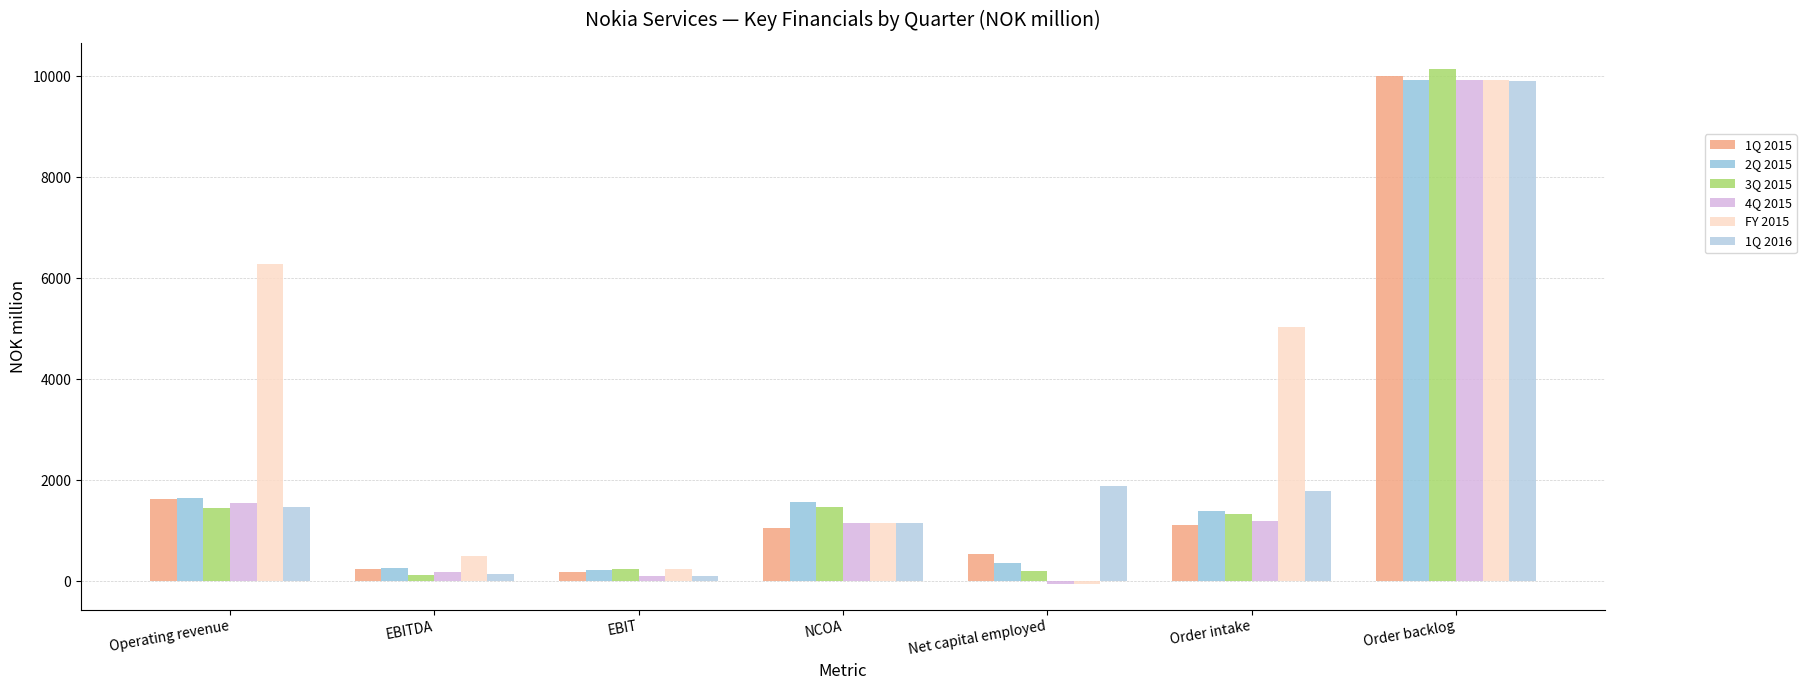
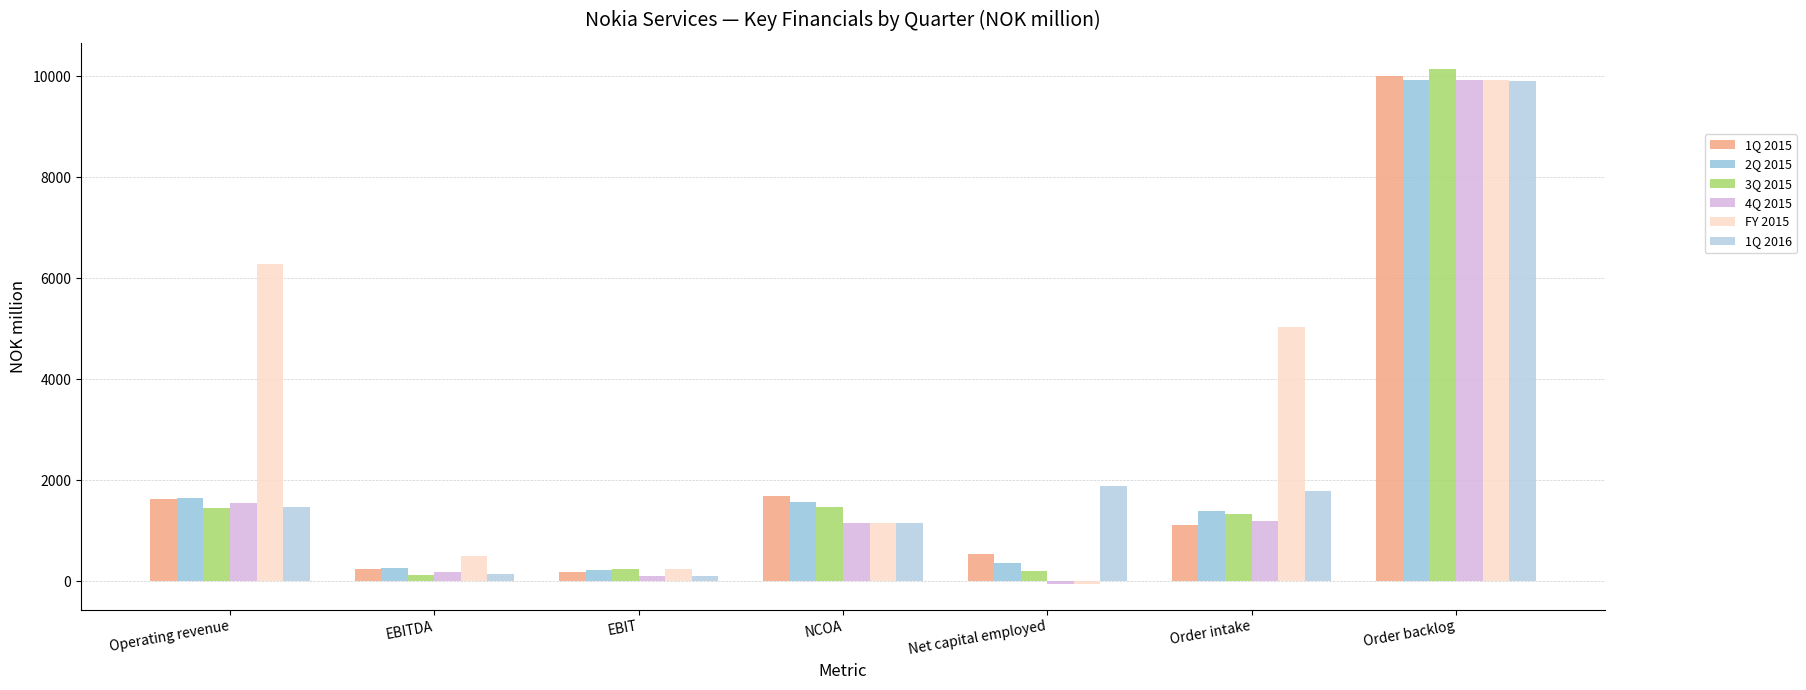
  {
    "1Q 2015": {
      "Operating revenue": 1600,
      "EBITDA": 200,
      "EBIT": 200,
-     "NCOA": 1100,
+     "NCOA": 1700,
      "Net capital employed": 500,
      "Order intake": 1100,
      "Order backlog": 10000
    },
    "3Q 2015": {
      "Operating revenue": 1500,
      "EBITDA": 100,
      "EBIT": 200,
      "NCOA": 1500,
      "Net capital employed": 200,
      "Order intake": 1300,
      "Order backlog": 10100
    },
    "FY 2015": {
      "Operating revenue": 6300,
      "EBITDA": 500,
      "EBIT": 200,
      "NCOA": 1100,
      "Net capital employed": -100,
      "Order intake": 5000,
      "Order backlog": 9900
    }
  }
